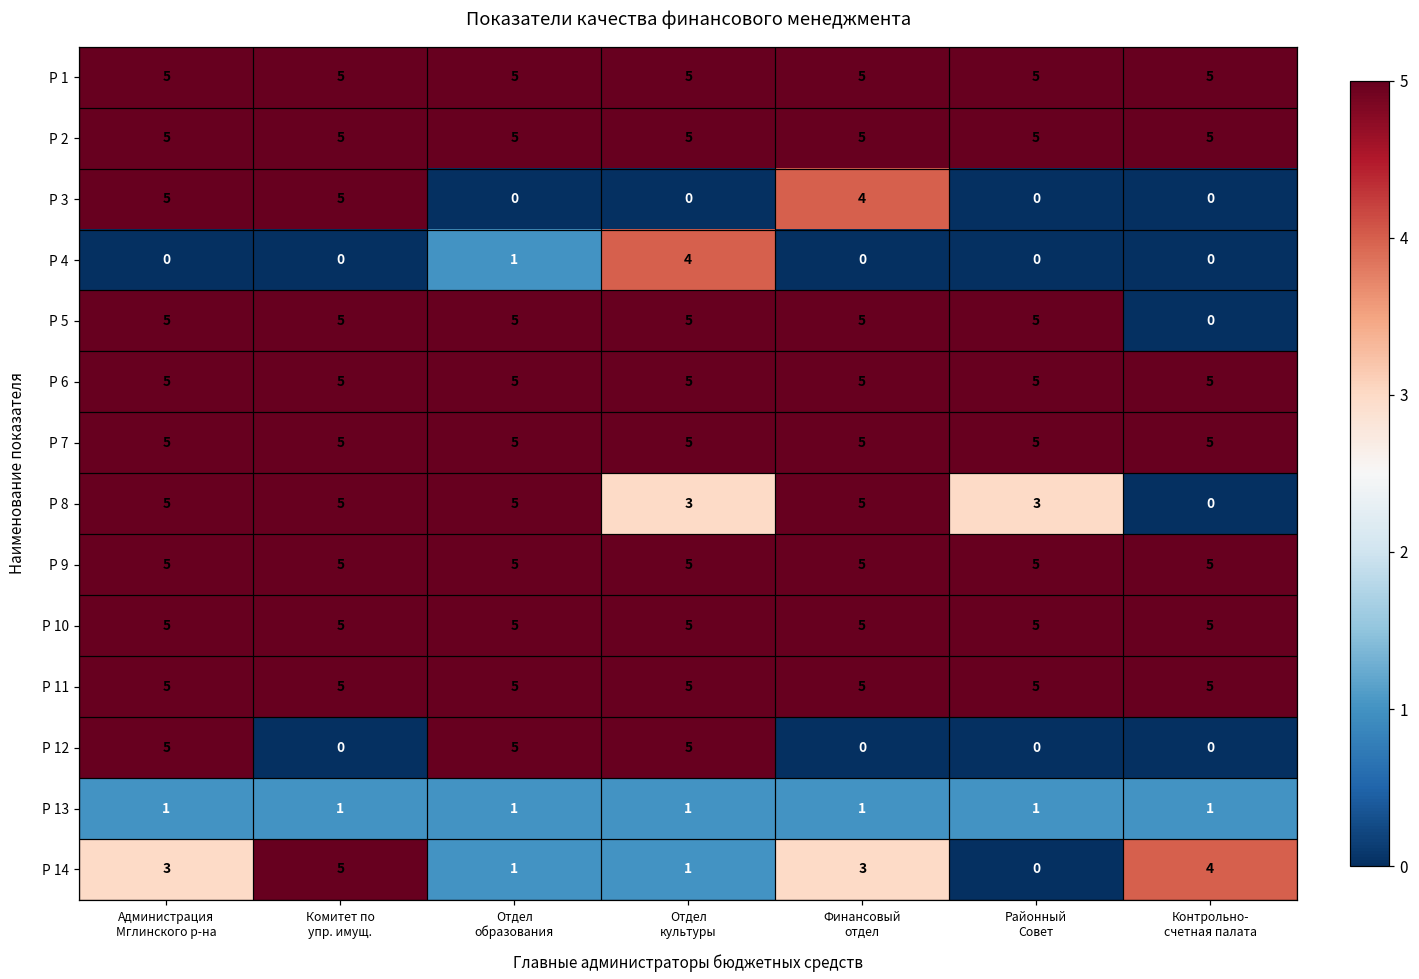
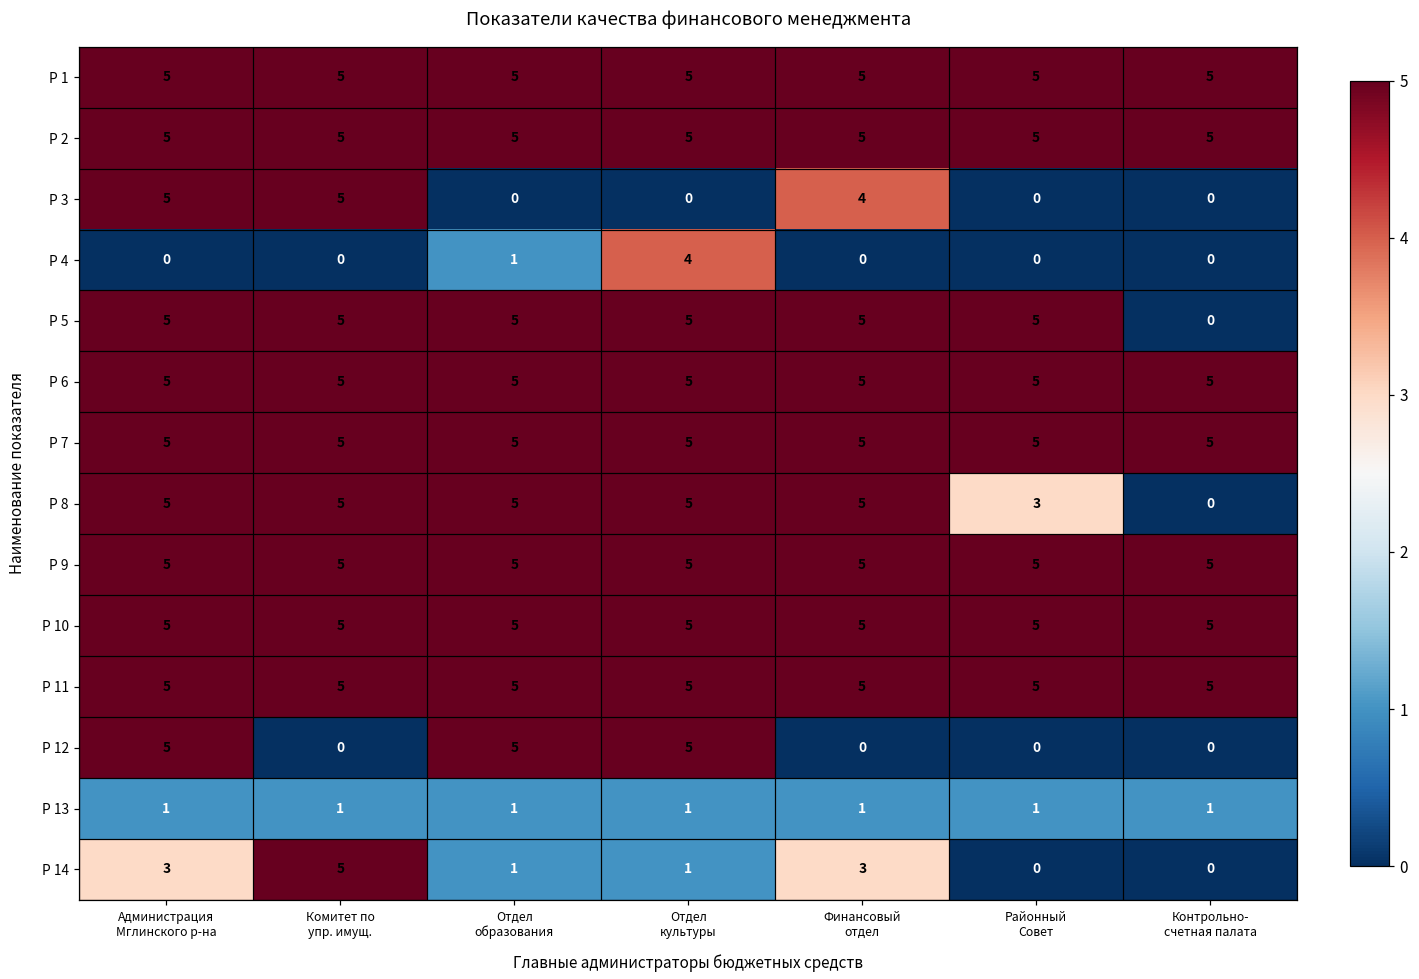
  {
    "Р 1": {
      "Администрация Мглинского р-на": 5,
      "Комитет по упр. имущ.": 5,
      "Отдел образования": 5,
      "Отдел культуры": 5,
      "Финансовый отдел": 5,
      "Районный Совет": 5,
      "Контрольно- счетная палата": 5
    },
    "Р 2": {
      "Администрация Мглинского р-на": 5,
      "Комитет по упр. имущ.": 5,
      "Отдел образования": 5,
      "Отдел культуры": 5,
      "Финансовый отдел": 5,
      "Районный Совет": 5,
      "Контрольно- счетная палата": 5
    },
    "Р 3": {
      "Администрация Мглинского р-на": 5,
      "Комитет по упр. имущ.": 5,
      "Отдел образования": 0,
      "Отдел культуры": 0,
      "Финансовый отдел": 4,
      "Районный Совет": 0,
      "Контрольно- счетная палата": 0
    },
    "Р 4": {
      "Администрация Мглинского р-на": 0,
      "Комитет по упр. имущ.": 0,
      "Отдел образования": 1,
      "Отдел культуры": 4,
      "Финансовый отдел": 0,
      "Районный Совет": 0,
      "Контрольно- счетная палата": 0
    },
    "Р 5": {
      "Администрация Мглинского р-на": 5,
      "Комитет по упр. имущ.": 5,
      "Отдел образования": 5,
      "Отдел культуры": 5,
      "Финансовый отдел": 5,
      "Районный Совет": 5,
      "Контрольно- счетная палата": 0
    },
    "Р 6": {
      "Администрация Мглинского р-на": 5,
      "Комитет по упр. имущ.": 5,
      "Отдел образования": 5,
      "Отдел культуры": 5,
      "Финансовый отдел": 5,
      "Районный Совет": 5,
      "Контрольно- счетная палата": 5
    },
    "Р 7": {
      "Администрация Мглинского р-на": 5,
      "Комитет по упр. имущ.": 5,
      "Отдел образования": 5,
      "Отдел культуры": 5,
      "Финансовый отдел": 5,
      "Районный Совет": 5,
      "Контрольно- счетная палата": 5
    },
    "Р 8": {
      "Администрация Мглинского р-на": 5,
      "Комитет по упр. имущ.": 5,
      "Отдел образования": 5,
-     "Отдел культуры": 3,
+     "Отдел культуры": 5,
      "Финансовый отдел": 5,
      "Районный Совет": 3,
      "Контрольно- счетная палата": 0
    },
    "Р 9": {
      "Администрация Мглинского р-на": 5,
      "Комитет по упр. имущ.": 5,
      "Отдел образования": 5,
      "Отдел культуры": 5,
      "Финансовый отдел": 5,
      "Районный Совет": 5,
      "Контрольно- счетная палата": 5
    },
    "Р 10": {
      "Администрация Мглинского р-на": 5,
      "Комитет по упр. имущ.": 5,
      "Отдел образования": 5,
      "Отдел культуры": 5,
      "Финансовый отдел": 5,
      "Районный Совет": 5,
      "Контрольно- счетная палата": 5
    },
    "Р 11": {
      "Администрация Мглинского р-на": 5,
      "Комитет по упр. имущ.": 5,
      "Отдел образования": 5,
      "Отдел культуры": 5,
      "Финансовый отдел": 5,
      "Районный Совет": 5,
      "Контрольно- счетная палата": 5
    },
    "Р 12": {
      "Администрация Мглинского р-на": 5,
      "Комитет по упр. имущ.": 0,
      "Отдел образования": 5,
      "Отдел культуры": 5,
      "Финансовый отдел": 0,
      "Районный Совет": 0,
      "Контрольно- счетная палата": 0
    },
    "Р 13": {
      "Администрация Мглинского р-на": 1,
      "Комитет по упр. имущ.": 1,
      "Отдел образования": 1,
      "Отдел культуры": 1,
      "Финансовый отдел": 1,
      "Районный Совет": 1,
      "Контрольно- счетная палата": 1
    },
    "Р 14": {
      "Администрация Мглинского р-на": 3,
      "Комитет по упр. имущ.": 5,
      "Отдел образования": 1,
      "Отдел культуры": 1,
      "Финансовый отдел": 3,
      "Районный Совет": 0,
-     "Контрольно- счетная палата": 4
+     "Контрольно- счетная палата": 0
    }
  }
